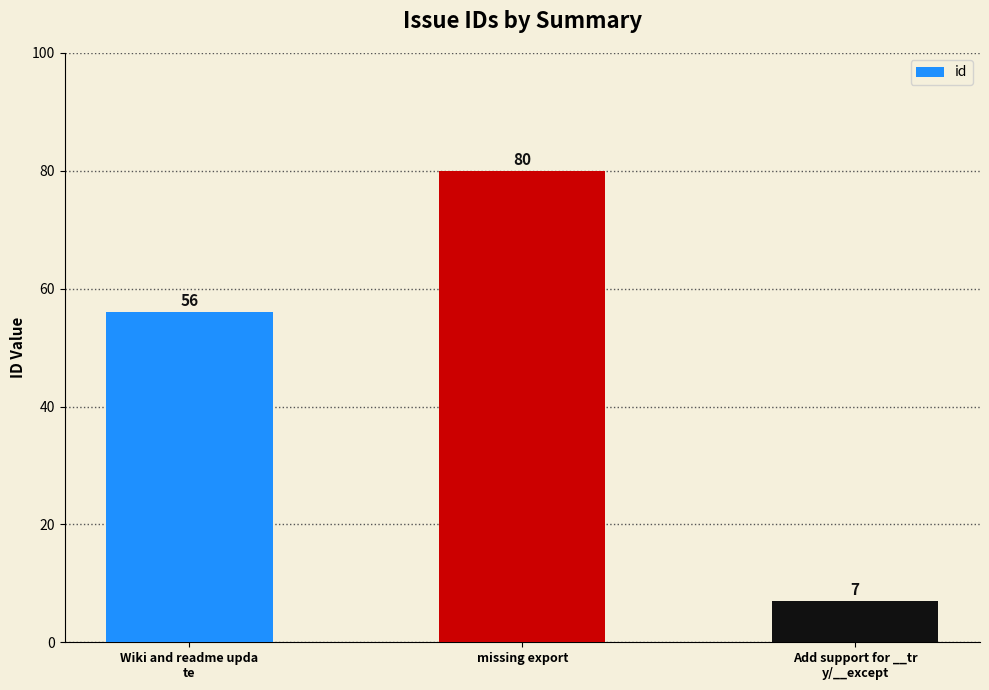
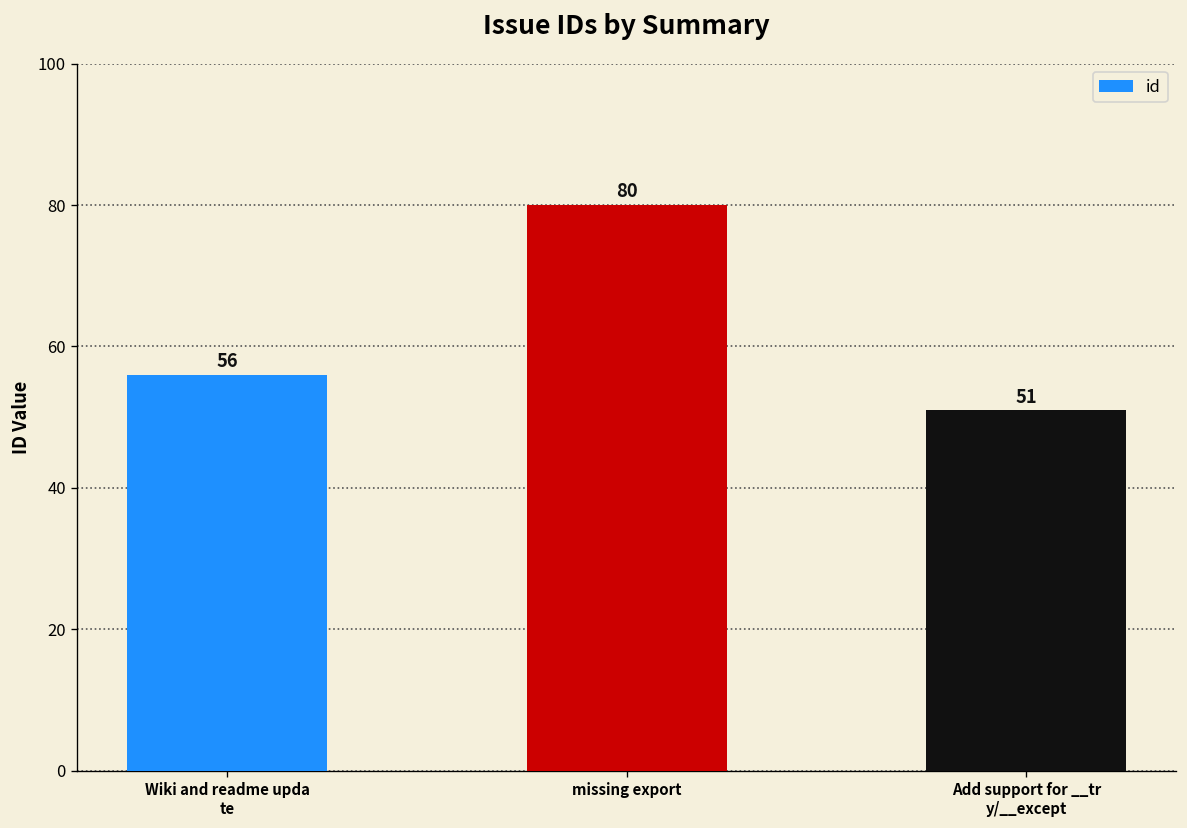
  {
    "Wiki and readme upda te": 56,
    "missing export": 80,
-   "Add support for __tr y/__except": 7
+   "Add support for __tr y/__except": 51
  }
